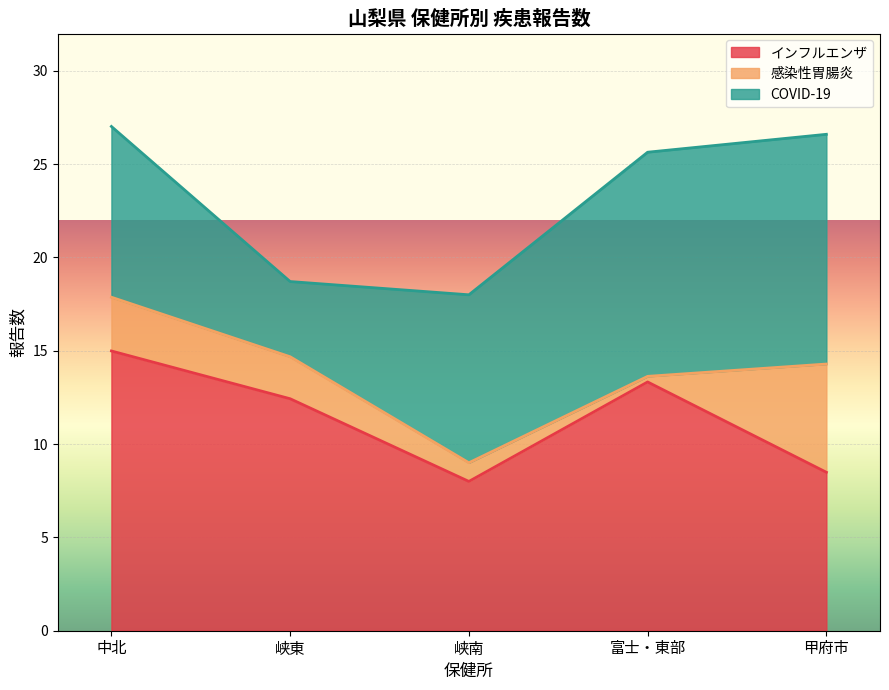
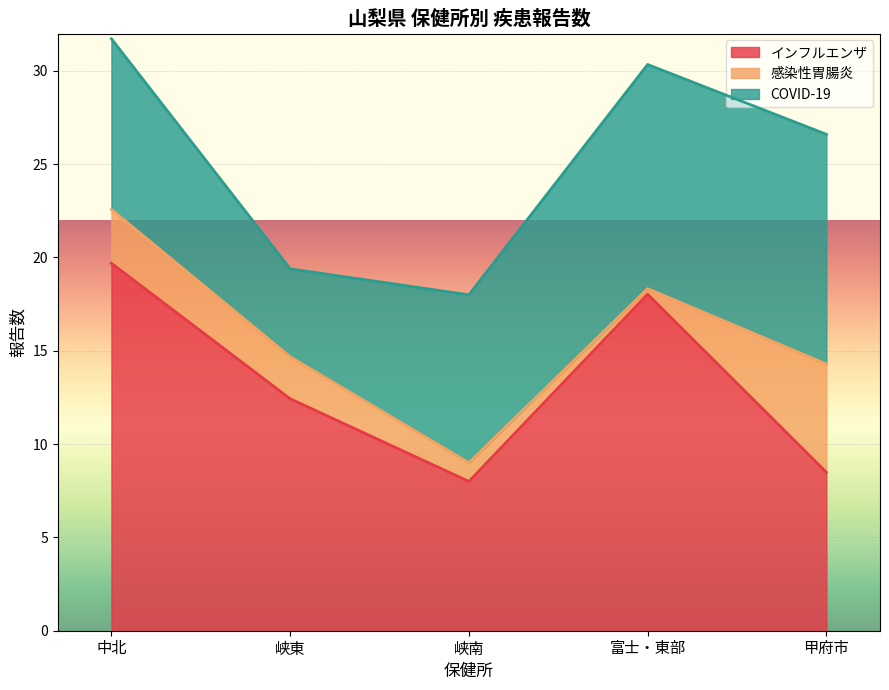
  {
    "インフルエンザ": {
-     "中北": 15.0,
+     "中北": 19.7,
      "峡東": 12.4,
      "峡南": 8.0,
-     "富士・東部": 13.3,
+     "富士・東部": 18.0,
      "甲府市": 8.5
    },
    "感染性胃腸炎": {
      "中北": 2.9,
      "峡東": 2.3,
      "峡南": 1.0,
      "富士・東部": 0.3,
      "甲府市": 5.8
    },
    "COVID-19": {
      "中北": 9.2,
-     "峡東": 4.0,
+     "峡東": 4.7,
      "峡南": 9.0,
      "富士・東部": 12.0,
      "甲府市": 12.3
    }
  }
